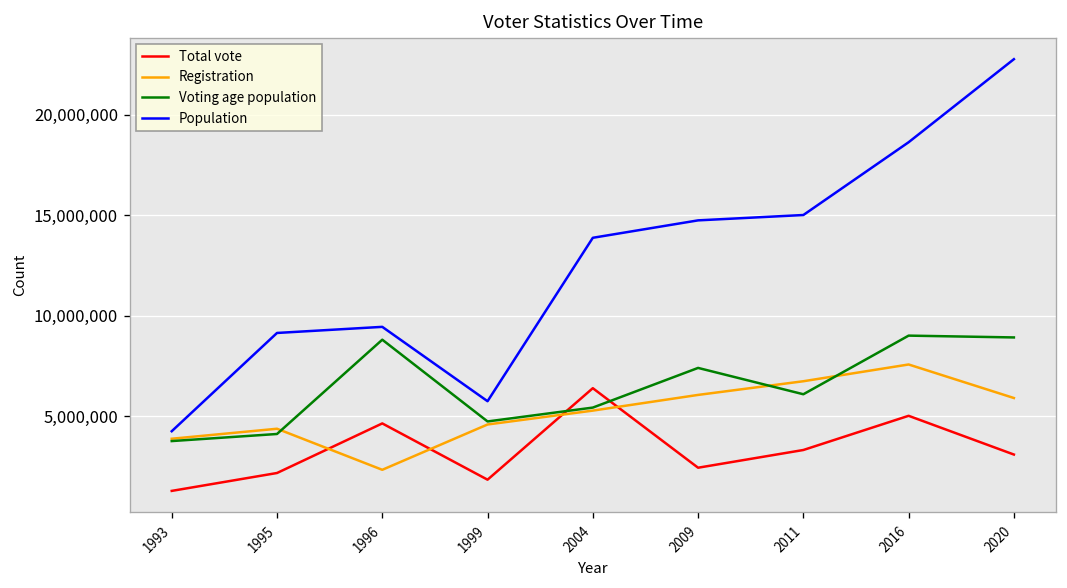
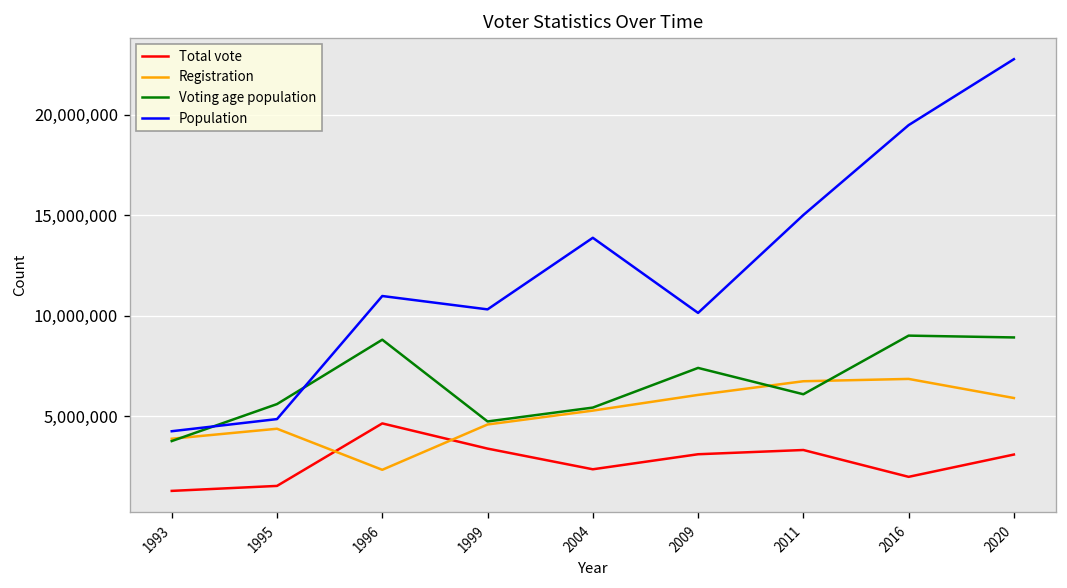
  {
    "Total vote": {
      "1993": "1,300,000",
-     "1995": "2,200,000",
+     "1995": "1,500,000",
      "1996": "4,600,000",
-     "1999": "1,800,000",
-     "2004": "6,400,000",
-     "2009": "2,400,000",
+     "1999": "3,400,000",
+     "2004": "2,400,000",
+     "2009": "3,100,000",
      "2011": "3,300,000",
-     "2016": "5,000,000",
+     "2016": "2,000,000",
      "2020": "3,100,000"
    },
    "Registration": {
      "1995": "4,400,000",
      "1996": "2,300,000",
      "2009": "6,100,000",
      "2011": "6,700,000",
-     "2016": "7,600,000",
+     "2016": "6,900,000",
      "2020": "5,900,000"
    },
    "Voting age population": {
-     "1995": "4,100,000",
+     "1995": "5,600,000",
      "1996": "8,800,000",
      "2009": "7,400,000",
      "2011": "6,100,000",
      "2016": "9,000,000",
      "2020": "8,900,000"
    },
    "Population": {
      "1993": "4,300,000",
-     "1995": "9,100,000",
-     "1996": "9,400,000",
-     "1999": "5,700,000",
+     "1995": "4,900,000",
+     "1996": "11,000,000",
+     "1999": "10,300,000",
      "2004": "13,900,000",
-     "2009": "14,700,000",
+     "2009": "10,100,000",
      "2011": "15,000,000",
-     "2016": "18,600,000",
+     "2016": "19,500,000",
      "2020": "22,800,000"
    }
  }
